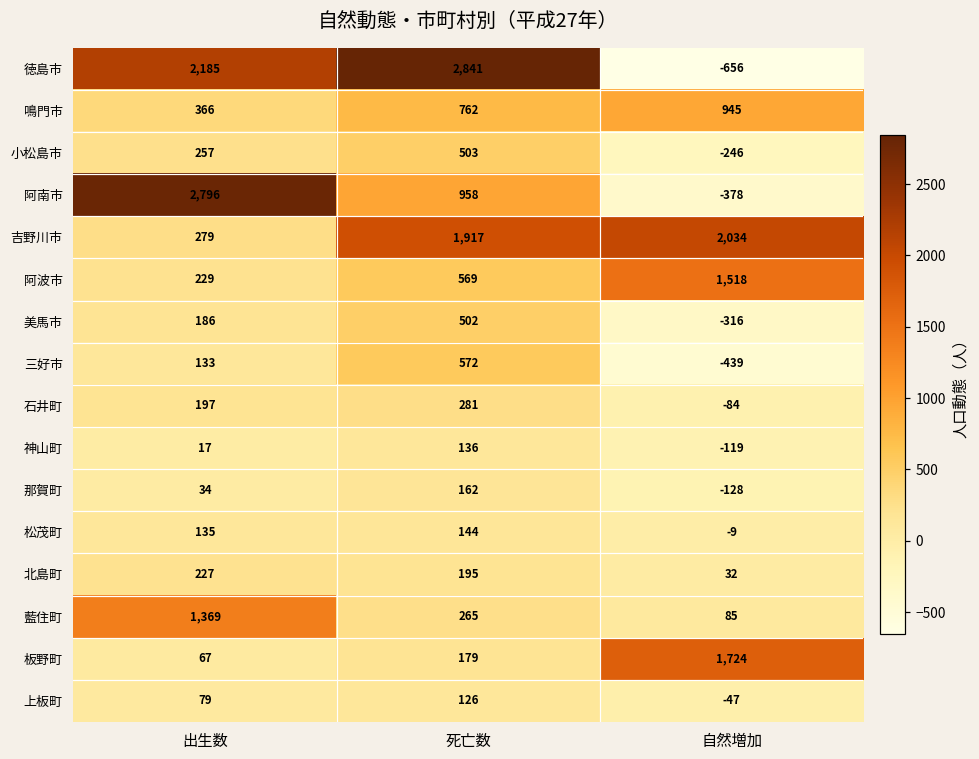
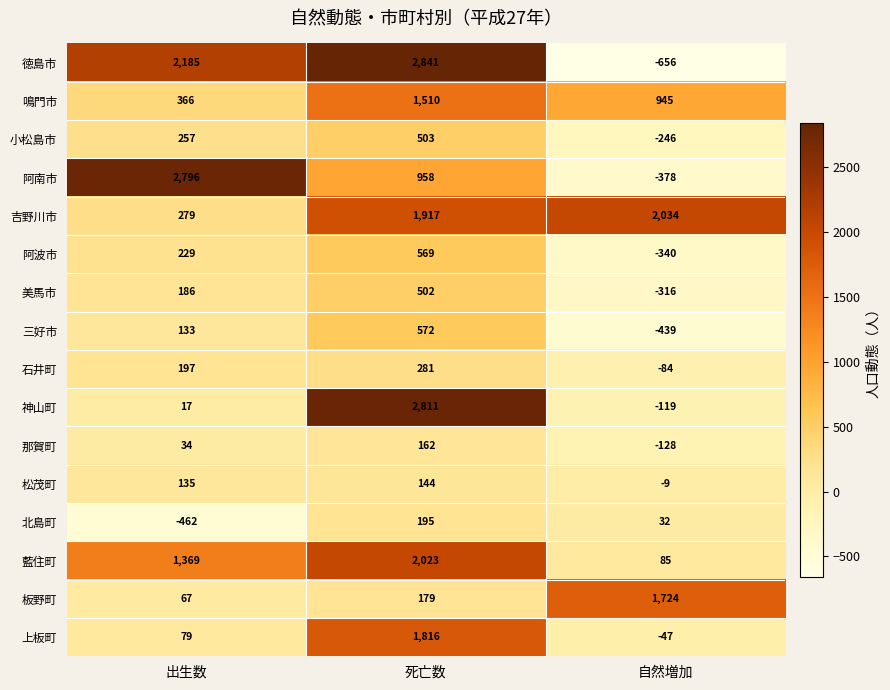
  {
    "徳島市": {
      "出生数": "2,185",
      "死亡数": "2,841",
      "自然増加": "-656"
    },
    "鳴門市": {
      "出生数": "366",
-     "死亡数": "762",
+     "死亡数": "1,510",
      "自然増加": "945"
    },
    "小松島市": {
      "出生数": "257",
      "死亡数": "503",
      "自然増加": "-246"
    },
    "阿南市": {
      "出生数": "2,796",
      "死亡数": "958",
      "自然増加": "-378"
    },
    "吉野川市": {
      "出生数": "279",
      "死亡数": "1,917",
      "自然増加": "2,034"
    },
    "阿波市": {
      "出生数": "229",
      "死亡数": "569",
-     "自然増加": "1,518"
+     "自然増加": "-340"
    },
    "美馬市": {
      "出生数": "186",
      "死亡数": "502",
      "自然増加": "-316"
    },
    "三好市": {
      "出生数": "133",
      "死亡数": "572",
      "自然増加": "-439"
    },
    "石井町": {
      "出生数": "197",
      "死亡数": "281",
      "自然増加": "-84"
    },
    "神山町": {
      "出生数": "17",
-     "死亡数": "136",
+     "死亡数": "2,811",
      "自然増加": "-119"
    },
    "那賀町": {
      "出生数": "34",
      "死亡数": "162",
      "自然増加": "-128"
    },
    "松茂町": {
      "出生数": "135",
      "死亡数": "144",
      "自然増加": "-9"
    },
    "北島町": {
-     "出生数": "227",
+     "出生数": "-462",
      "死亡数": "195",
      "自然増加": "32"
    },
    "藍住町": {
      "出生数": "1,369",
-     "死亡数": "265",
+     "死亡数": "2,023",
      "自然増加": "85"
    },
    "板野町": {
      "出生数": "67",
      "死亡数": "179",
      "自然増加": "1,724"
    },
    "上板町": {
      "出生数": "79",
-     "死亡数": "126",
+     "死亡数": "1,816",
      "自然増加": "-47"
    }
  }
